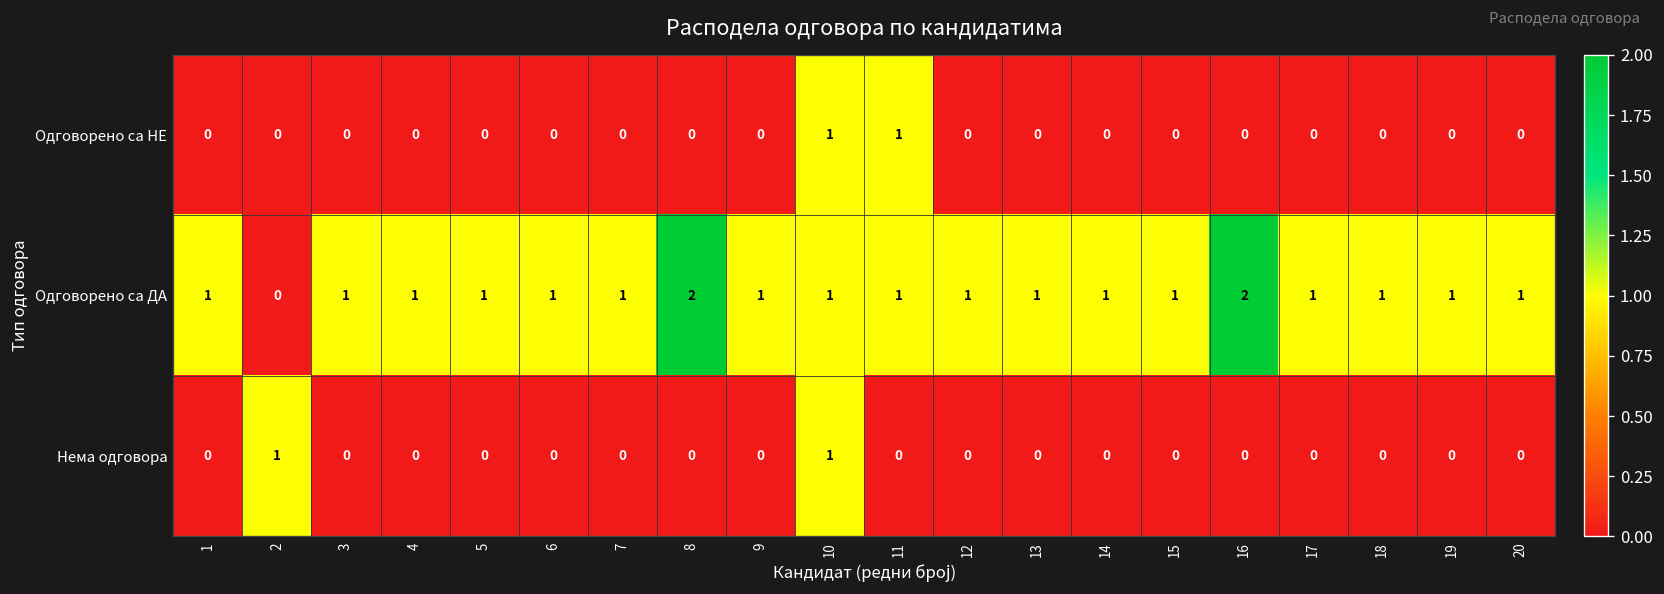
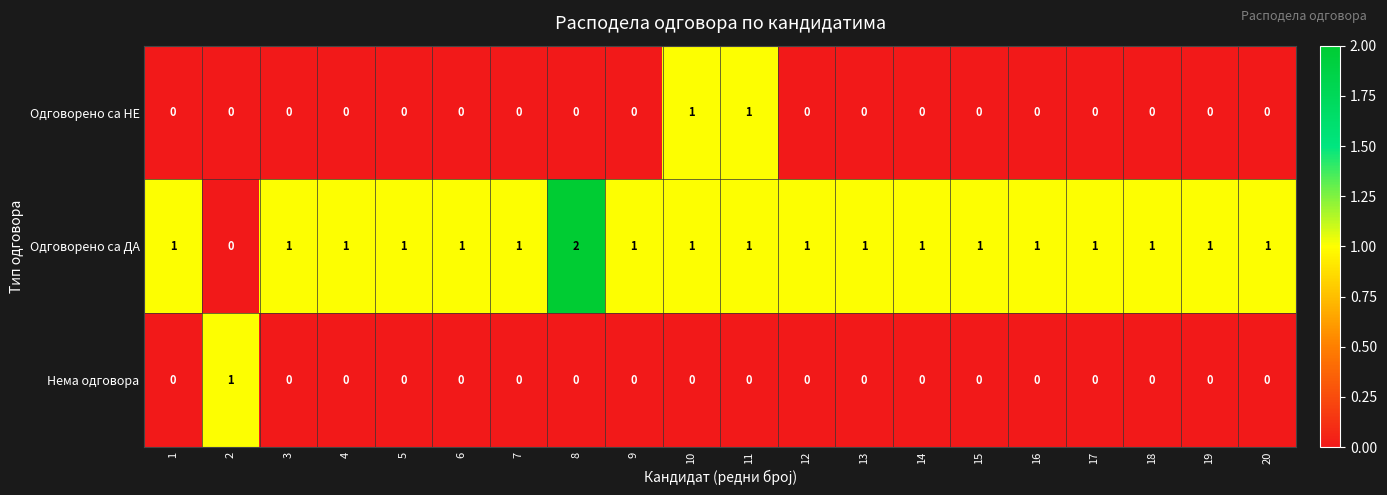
  {
    "Одговорено са НЕ": {
      "1": 0,
      "2": 0,
      "3": 0,
      "4": 0,
      "5": 0,
      "6": 0,
      "7": 0,
      "8": 0,
      "9": 0,
      "10": 1,
      "11": 1,
      "12": 0,
      "13": 0,
      "14": 0,
      "15": 0,
      "16": 0,
      "17": 0,
      "18": 0,
      "19": 0,
      "20": 0
    },
    "Одговорено са ДА": {
      "1": 1,
      "2": 0,
      "3": 1,
      "4": 1,
      "5": 1,
      "6": 1,
      "7": 1,
      "8": 2,
      "9": 1,
      "10": 1,
      "11": 1,
      "12": 1,
      "13": 1,
      "14": 1,
      "15": 1,
-     "16": 2,
+     "16": 1,
      "17": 1,
      "18": 1,
      "19": 1,
      "20": 1
    },
    "Нема одговора": {
      "1": 0,
      "2": 1,
      "3": 0,
      "4": 0,
      "5": 0,
      "6": 0,
      "7": 0,
      "8": 0,
      "9": 0,
-     "10": 1,
+     "10": 0,
      "11": 0,
      "12": 0,
      "13": 0,
      "14": 0,
      "15": 0,
      "16": 0,
      "17": 0,
      "18": 0,
      "19": 0,
      "20": 0
    }
  }
